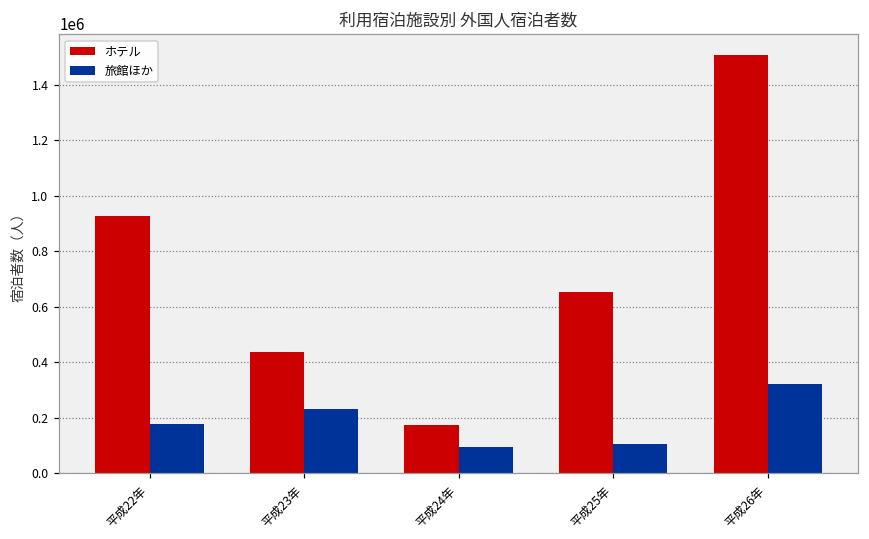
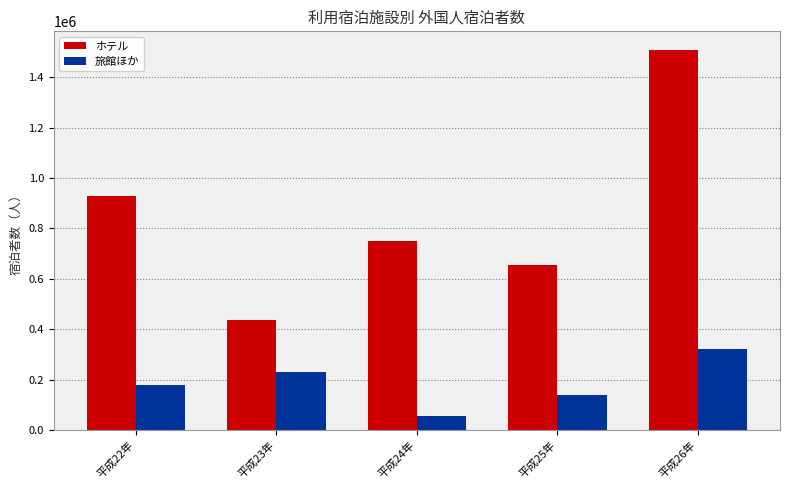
  {
    "ホテル": {
      "平成22年": 930000,
      "平成23年": 440000,
-     "平成24年": 180000,
+     "平成24年": 750000,
      "平成25年": 650000,
      "平成26年": 1510000
    },
    "旅館ほか": {
      "平成22年": 180000,
      "平成23年": 230000,
-     "平成24年": 90000,
-     "平成25年": 110000,
+     "平成24年": 60000,
+     "平成25年": 140000,
      "平成26年": 320000
    }
  }
